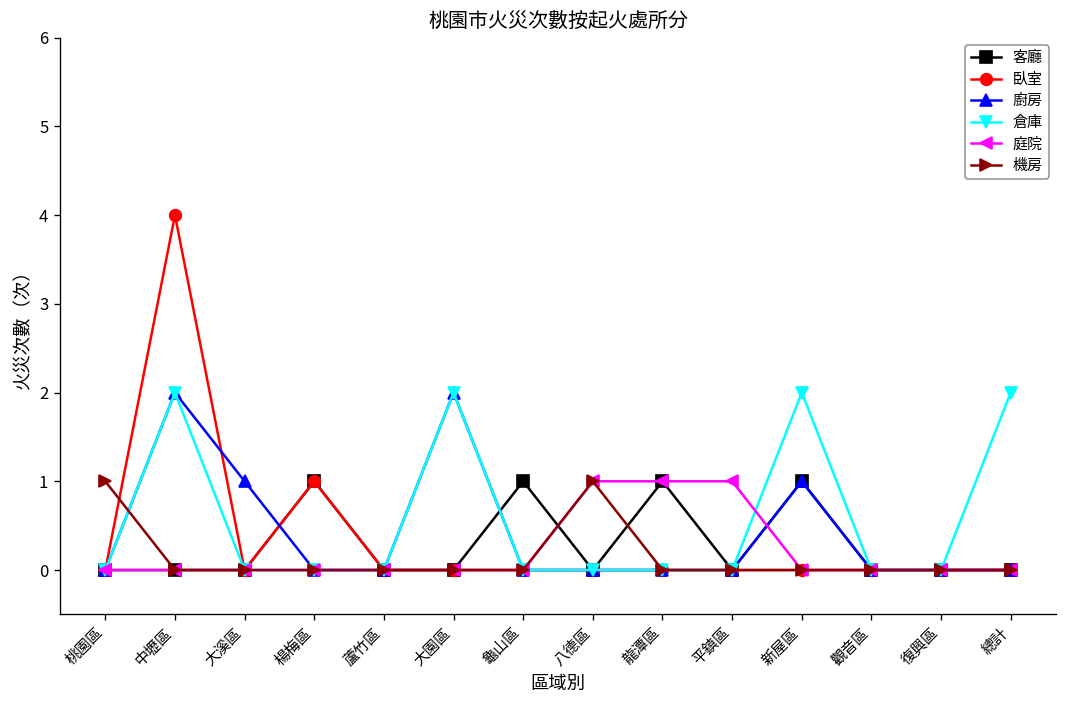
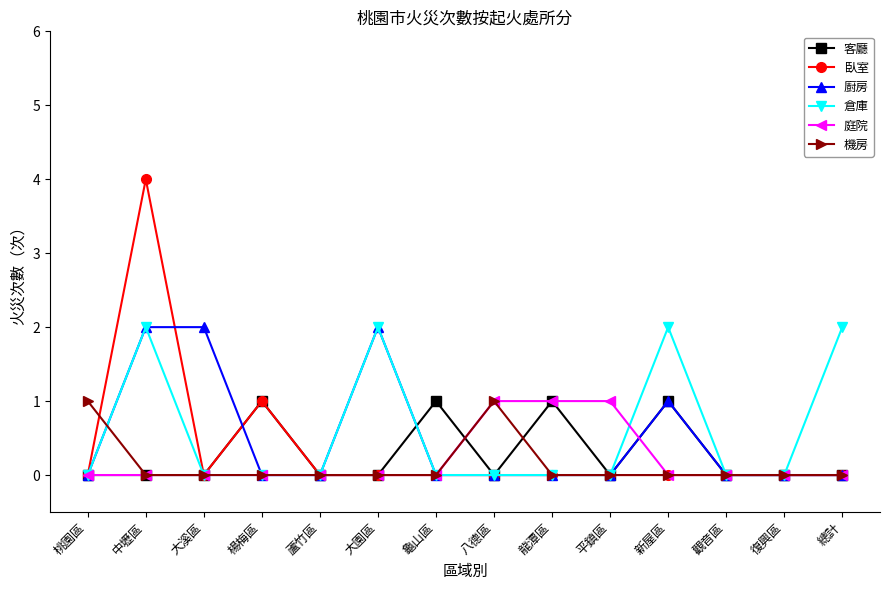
  {
    "客廳": {
      "龜山區": 1
    },
    "臥室": {
      "中壢區": 4
    },
    "廚房": {
-     "大溪區": 1
+     "大溪區": 2
    },
    "倉庫": {
      "新屋區": 2,
      "總計": 2
    },
    "庭院": {
      "平鎮區": 1
    },
    "機房": {
      "桃園區": 1
    }
  }
